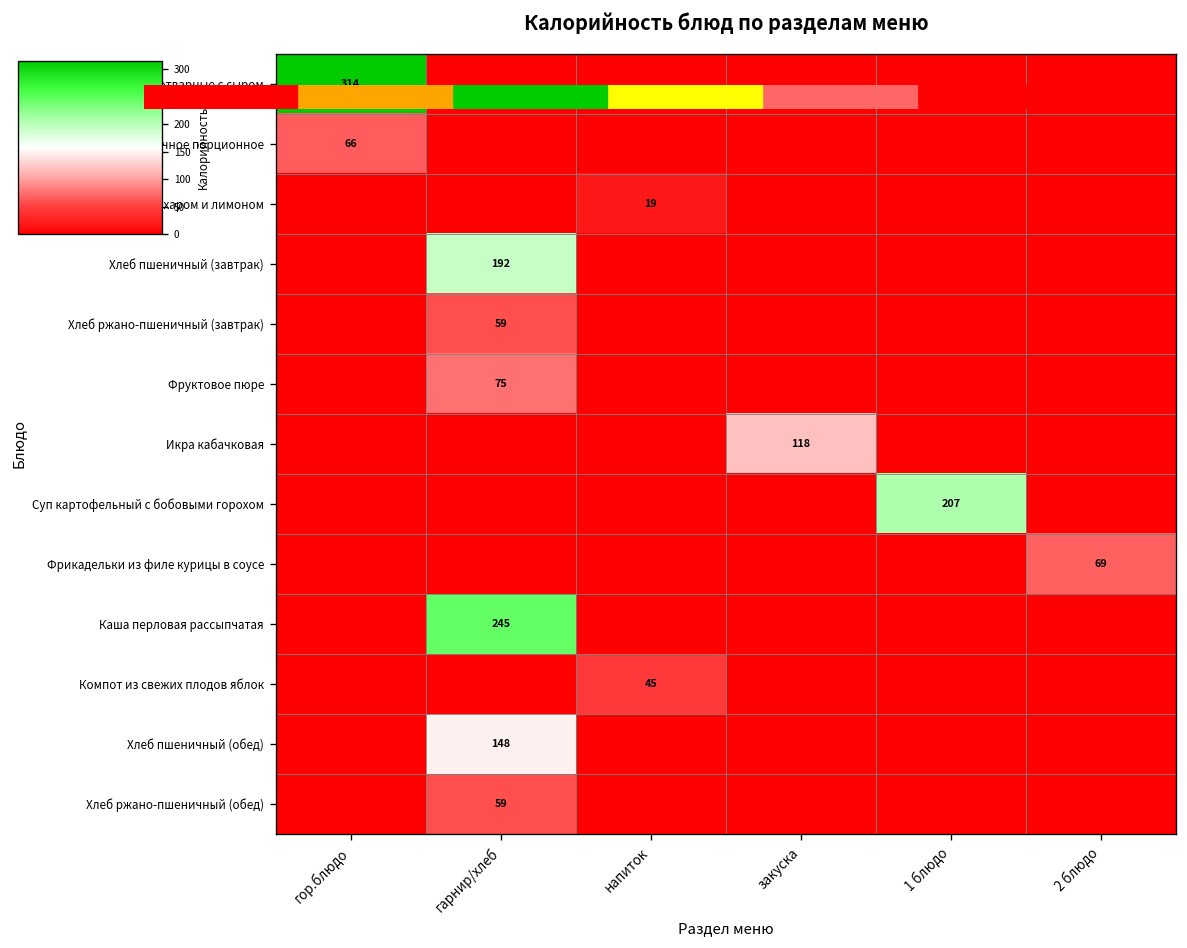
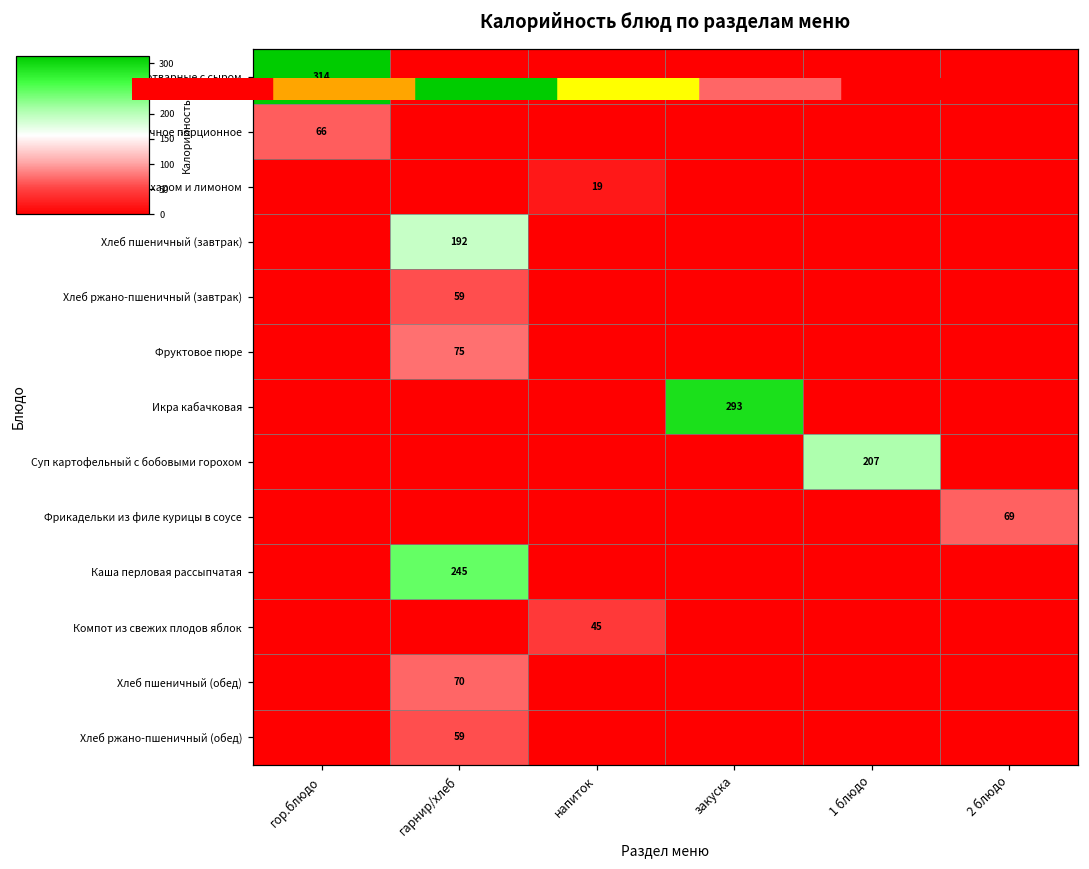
  {
    "Хлеб пшеничный (завтрак)": {
      "гарнир/хлеб": 192
    },
    "Хлеб ржано-пшеничный (завтрак)": {
      "гарнир/хлеб": 59
    },
    "Фруктовое пюре": {
      "гарнир/хлеб": 75
    },
    "Икра кабачковая": {
-     "закуска": 118
+     "закуска": 293
    },
    "Суп картофельный с бобовыми горохом": {
      "1 блюдо": 207
    },
    "Фрикадельки из филе курицы в соусе": {
      "2 блюдо": 69
    },
    "Каша перловая рассыпчатая": {
      "гарнир/хлеб": 245
    },
    "Компот из свежих плодов яблок": {
      "напиток": 45
    },
    "Хлеб пшеничный (обед)": {
-     "гарнир/хлеб": 148
+     "гарнир/хлеб": 70
    },
    "Хлеб ржано-пшеничный (обед)": {
      "гарнир/хлеб": 59
    }
  }
